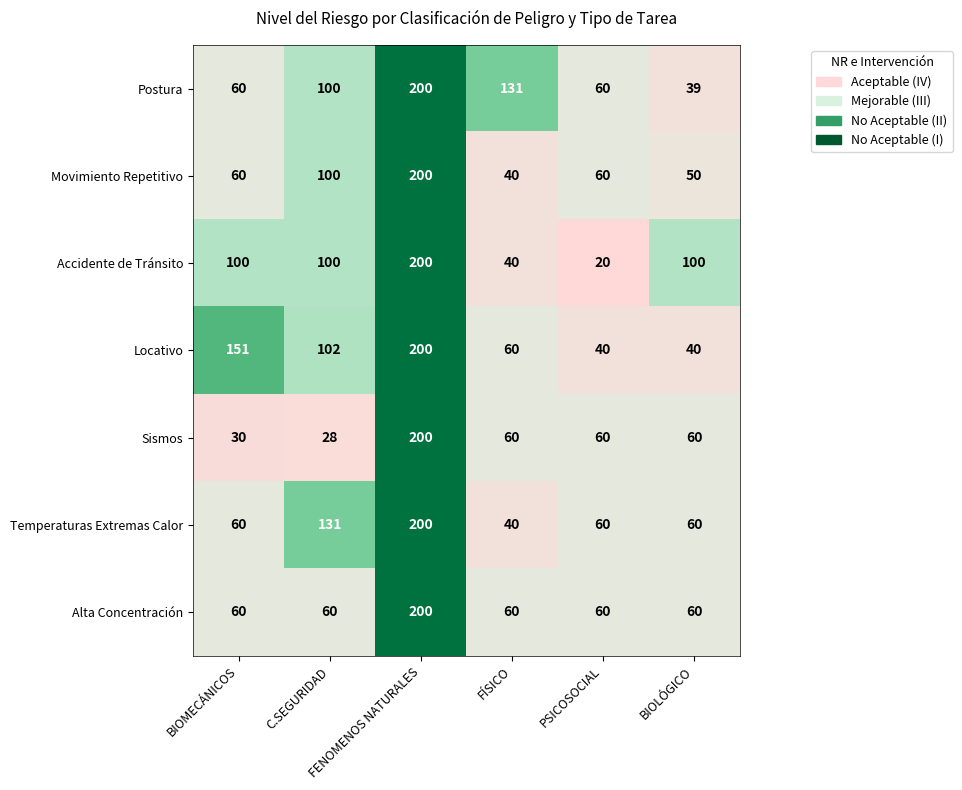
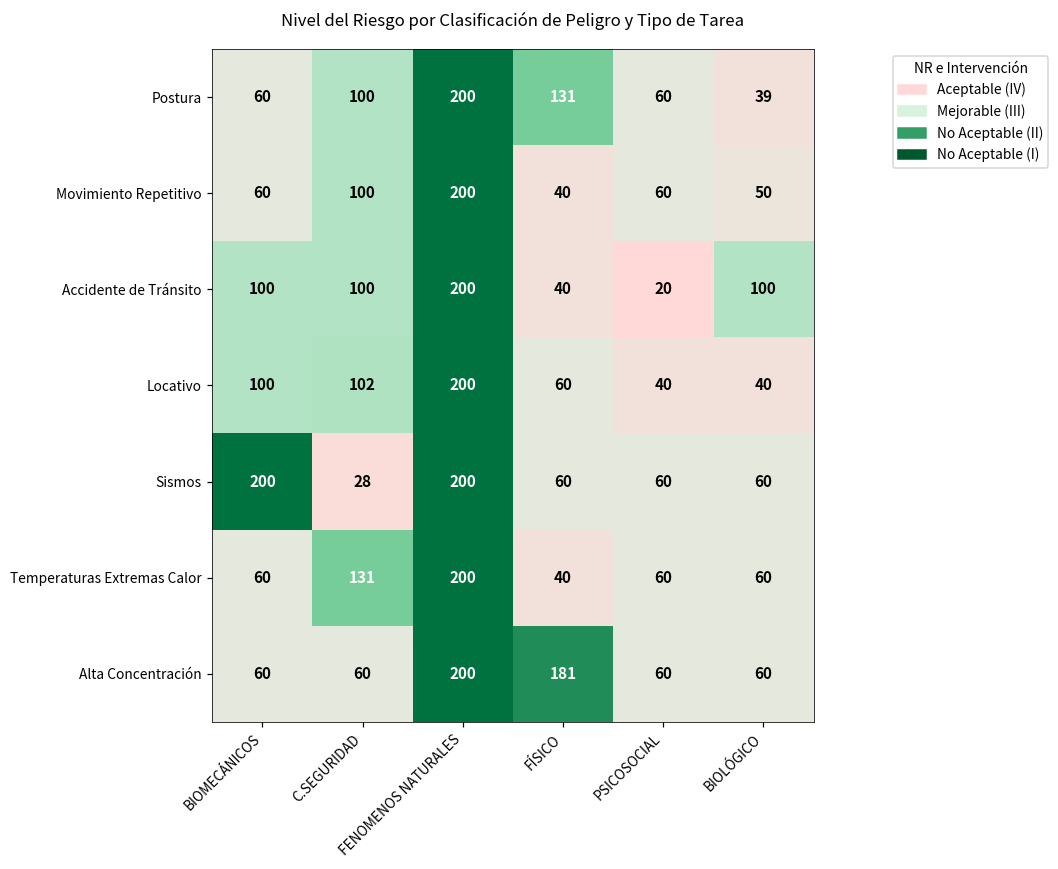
  {
    "Postura": {
      "BIOMECÁNICOS": 60,
      "C.SEGURIDAD": 100,
      "FENOMENOS NATURALES": 200,
      "FÍSICO": 131,
      "PSICOSOCIAL": 60,
      "BIOLÓGICO": 39
    },
    "Movimiento Repetitivo": {
      "BIOMECÁNICOS": 60,
      "C.SEGURIDAD": 100,
      "FENOMENOS NATURALES": 200,
      "FÍSICO": 40,
      "PSICOSOCIAL": 60,
      "BIOLÓGICO": 50
    },
    "Accidente de Tránsito": {
      "BIOMECÁNICOS": 100,
      "C.SEGURIDAD": 100,
      "FENOMENOS NATURALES": 200,
      "FÍSICO": 40,
      "PSICOSOCIAL": 20,
      "BIOLÓGICO": 100
    },
    "Locativo": {
-     "BIOMECÁNICOS": 151,
+     "BIOMECÁNICOS": 100,
      "C.SEGURIDAD": 102,
      "FENOMENOS NATURALES": 200,
      "FÍSICO": 60,
      "PSICOSOCIAL": 40,
      "BIOLÓGICO": 40
    },
    "Sismos": {
-     "BIOMECÁNICOS": 30,
+     "BIOMECÁNICOS": 200,
      "C.SEGURIDAD": 28,
      "FENOMENOS NATURALES": 200,
      "FÍSICO": 60,
      "PSICOSOCIAL": 60,
      "BIOLÓGICO": 60
    },
    "Temperaturas Extremas Calor": {
      "BIOMECÁNICOS": 60,
      "C.SEGURIDAD": 131,
      "FENOMENOS NATURALES": 200,
      "FÍSICO": 40,
      "PSICOSOCIAL": 60,
      "BIOLÓGICO": 60
    },
    "Alta Concentración": {
      "BIOMECÁNICOS": 60,
      "C.SEGURIDAD": 60,
      "FENOMENOS NATURALES": 200,
-     "FÍSICO": 60,
+     "FÍSICO": 181,
      "PSICOSOCIAL": 60,
      "BIOLÓGICO": 60
    }
  }
